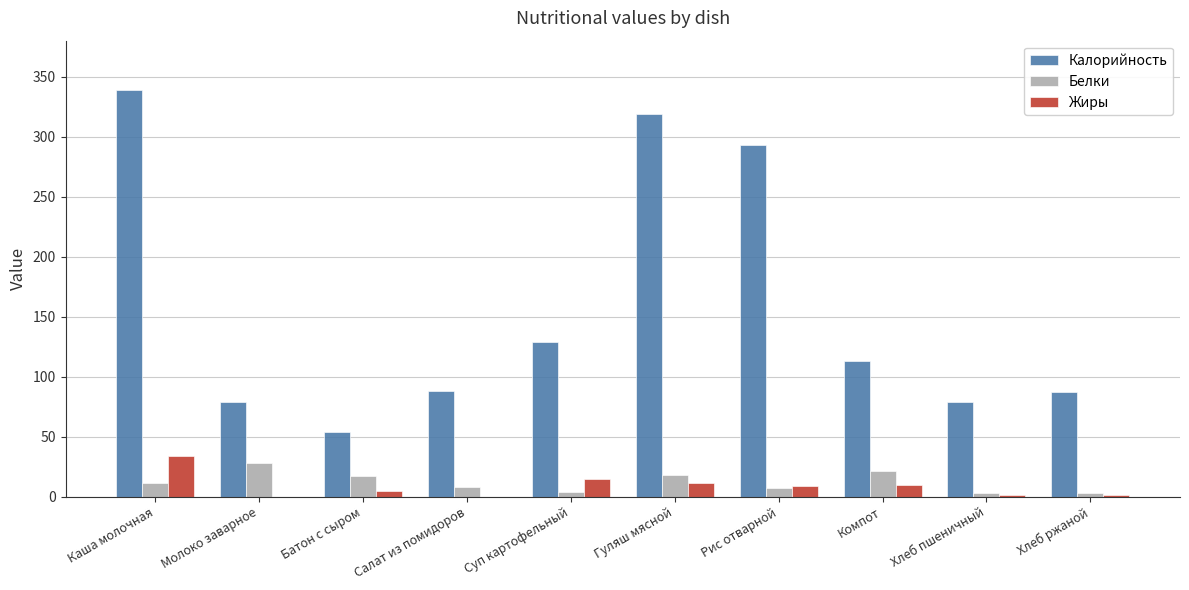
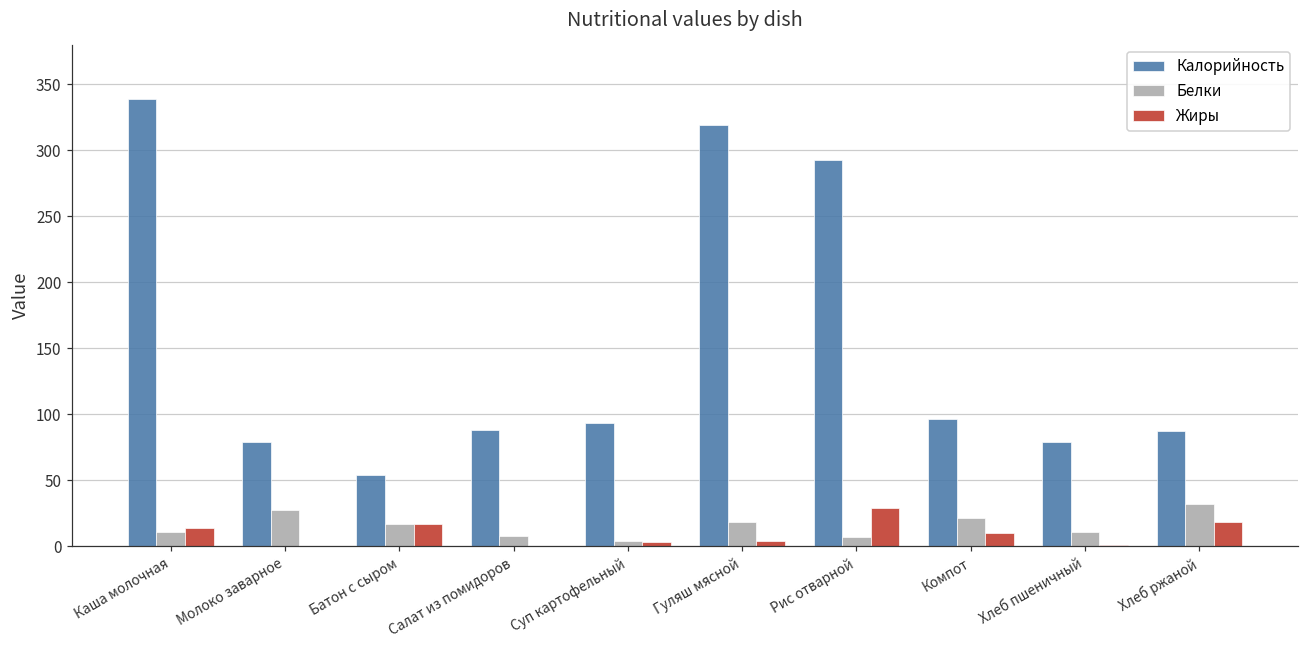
  {
    "Калорийность": {
      "Каша молочная": 339,
      "Молоко заварное": 79,
      "Батон с сыром": 54,
      "Салат из помидоров": 88,
-     "Суп картофельный": 129,
+     "Суп картофельный": 93,
      "Гуляш мясной": 319,
      "Рис отварной": 293,
-     "Компот": 113,
+     "Компот": 96,
      "Хлеб пшеничный": 79,
      "Хлеб ржаной": 87
    },
    "Белки": {
      "Каша молочная": 11,
      "Молоко заварное": 28,
      "Батон с сыром": 17,
      "Салат из помидоров": 8,
      "Суп картофельный": 4,
      "Гуляш мясной": 18,
      "Рис отварной": 7,
      "Компот": 21,
-     "Хлеб пшеничный": 3,
-     "Хлеб ржаной": 3
+     "Хлеб пшеничный": 11,
+     "Хлеб ржаной": 32
    },
    "Жиры": {
-     "Каша молочная": 34,
+     "Каша молочная": 14,
      "Молоко заварное": 0,
-     "Батон с сыром": 5,
+     "Батон с сыром": 17,
      "Салат из помидоров": 0,
-     "Суп картофельный": 15,
-     "Гуляш мясной": 11,
-     "Рис отварной": 9,
+     "Суп картофельный": 3,
+     "Гуляш мясной": 4,
+     "Рис отварной": 29,
      "Компот": 10,
-     "Хлеб ржаной": 1
+     "Хлеб ржаной": 18
    }
  }
